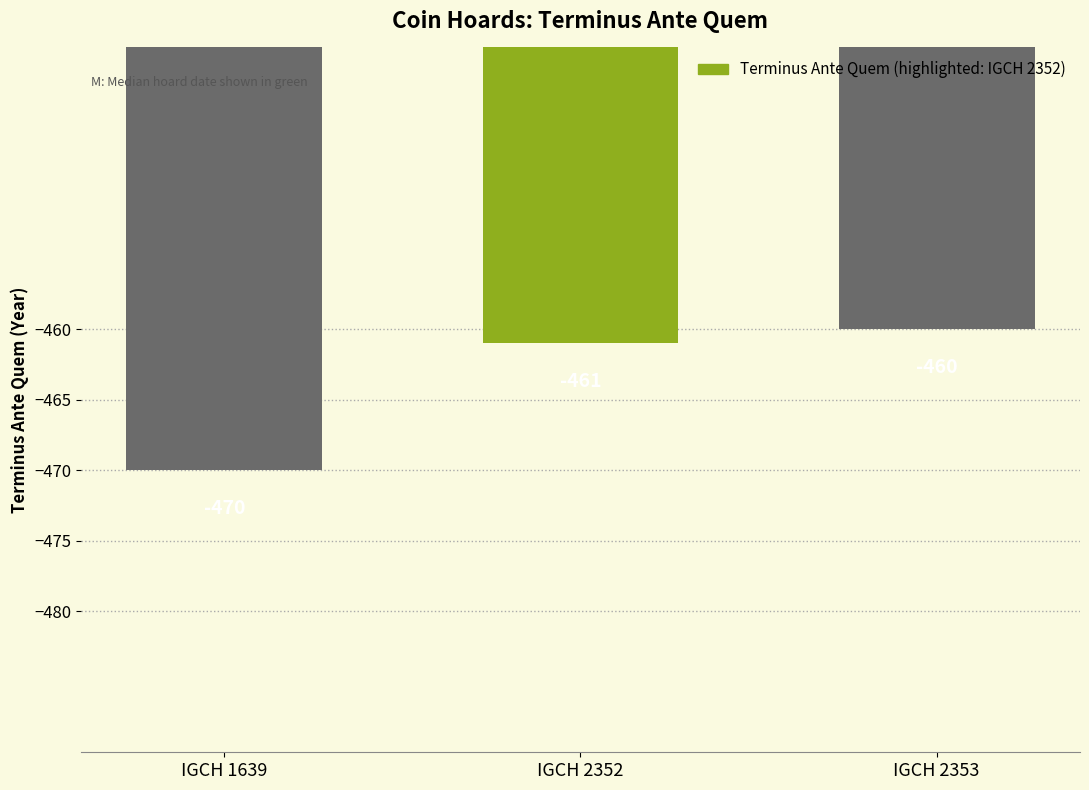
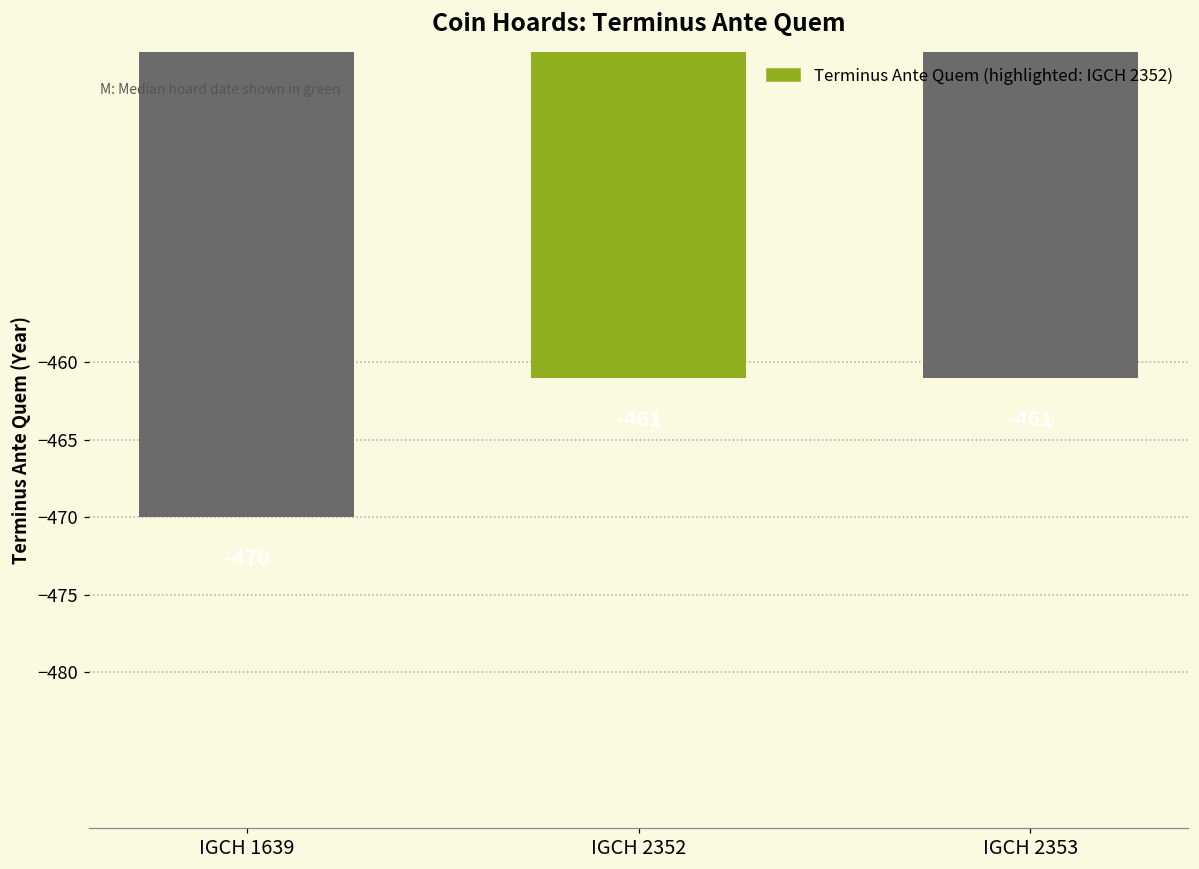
  {
    "IGCH 1639": -470,
    "IGCH 2352": -461,
-   "IGCH 2353": -460
+   "IGCH 2353": -461
  }
